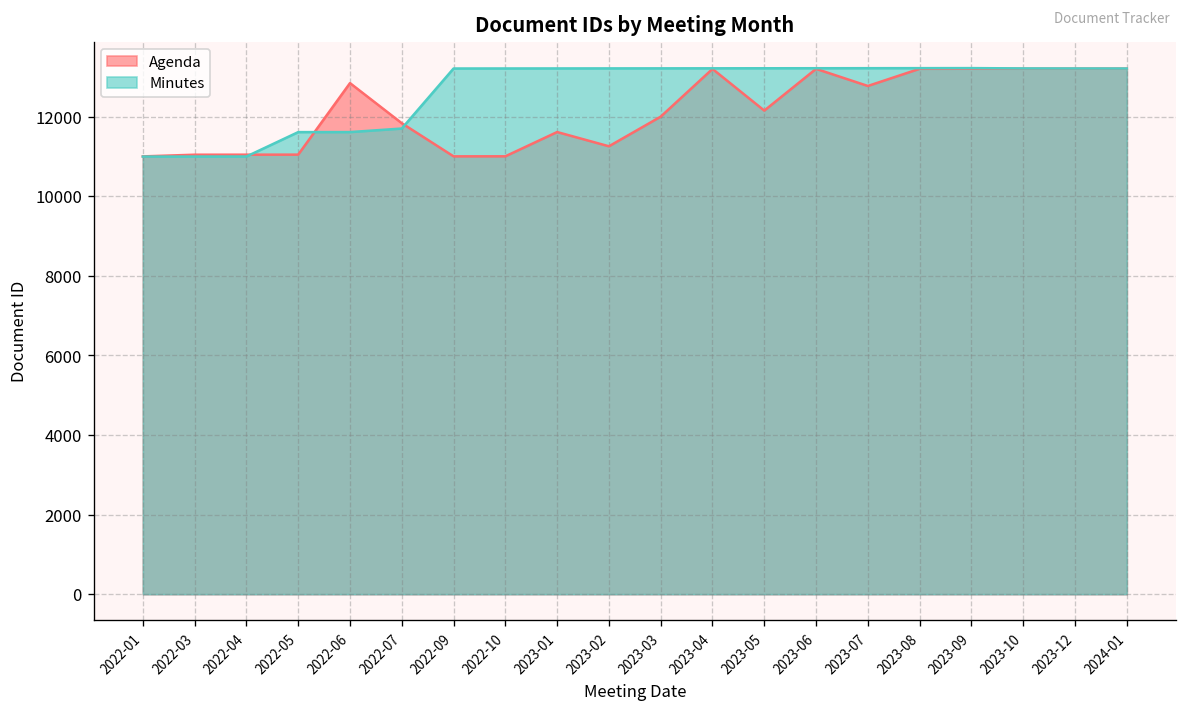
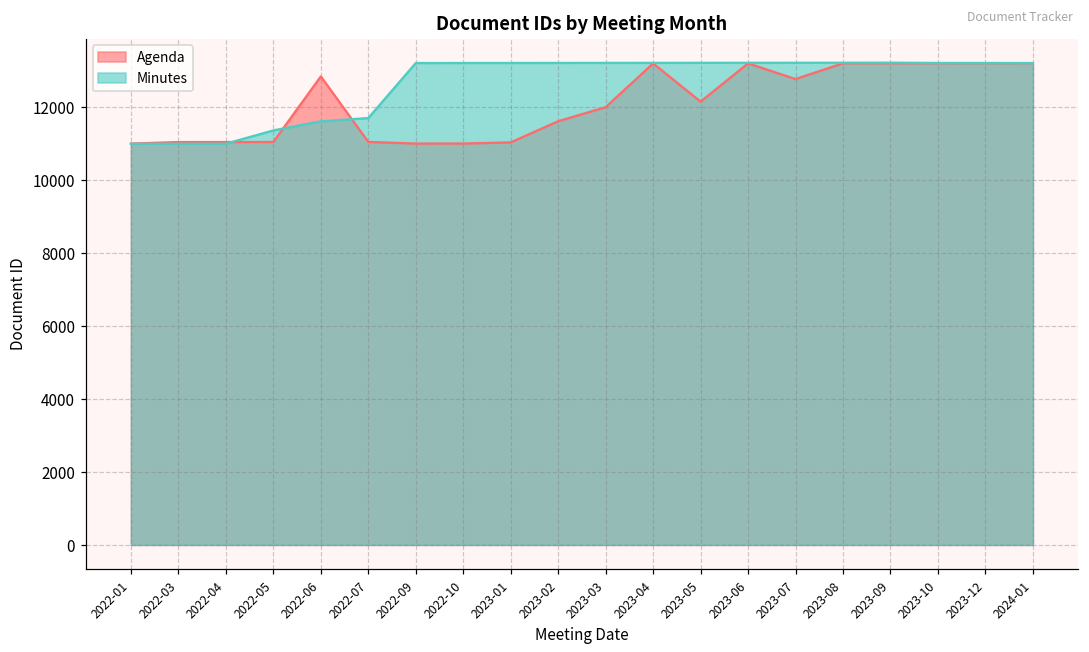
  {
    "Agenda": {
      "2022-05": 11000,
      "2022-06": 12800,
-     "2022-07": 11800,
+     "2022-07": 11100,
      "2022-09": 11000,
      "2022-10": 11000,
-     "2023-01": 11600,
-     "2023-02": 11300,
+     "2023-01": 11000,
+     "2023-02": 11600,
      "2023-03": 12000,
      "2023-05": 12200,
      "2023-07": 12800
    },
    "Minutes": {
-     "2022-05": 11600,
+     "2022-05": 11400,
      "2022-06": 11600,
      "2022-07": 11700,
      "2022-09": 13200,
      "2022-10": 13200,
      "2023-01": 13200,
      "2023-02": 13200,
      "2023-03": 13200,
      "2023-05": 13200,
      "2023-07": 13200
    }
  }
